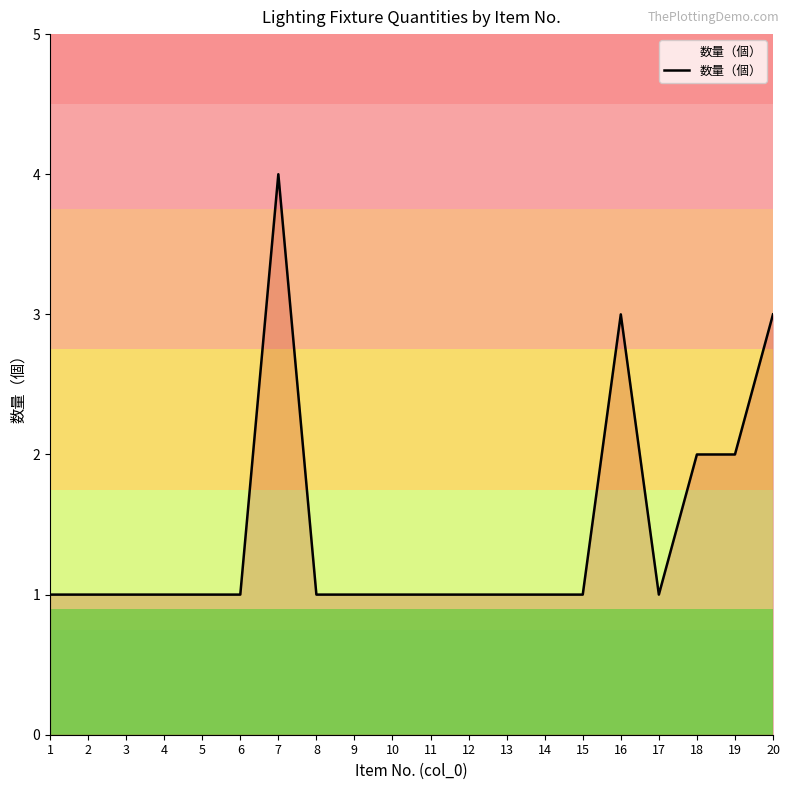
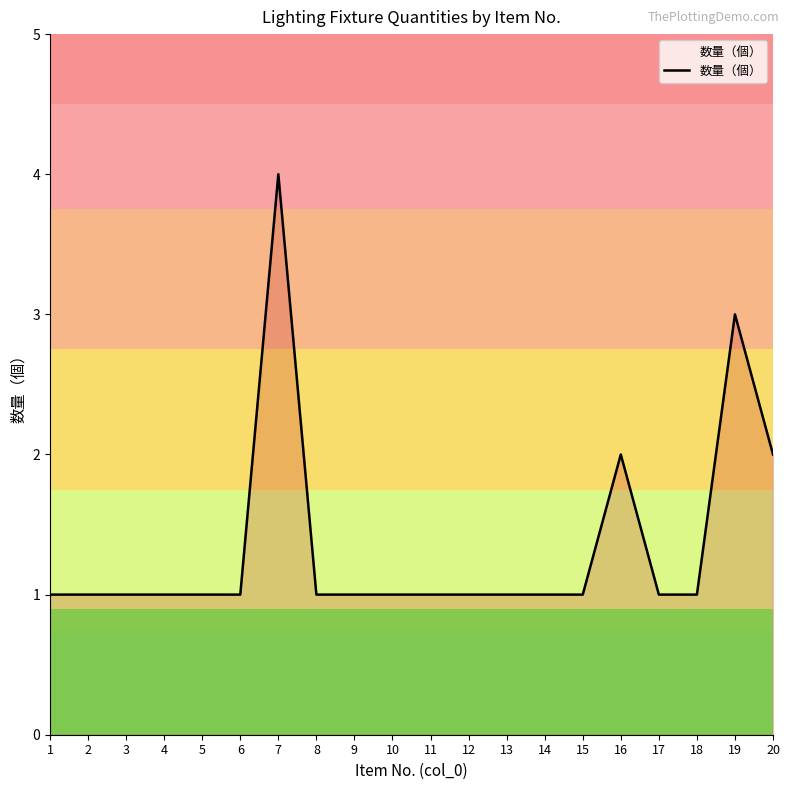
  {
    "1": 1,
    "2": 1,
    "3": 1,
    "4": 1,
    "5": 1,
    "6": 1,
    "7": 4,
    "8": 1,
    "9": 1,
    "10": 1,
    "11": 1,
    "12": 1,
    "13": 1,
    "14": 1,
    "15": 1,
-   "16": 3,
+   "16": 2,
    "17": 1,
-   "18": 2,
-   "19": 2,
-   "20": 3
+   "18": 1,
+   "19": 3,
+   "20": 2
  }
